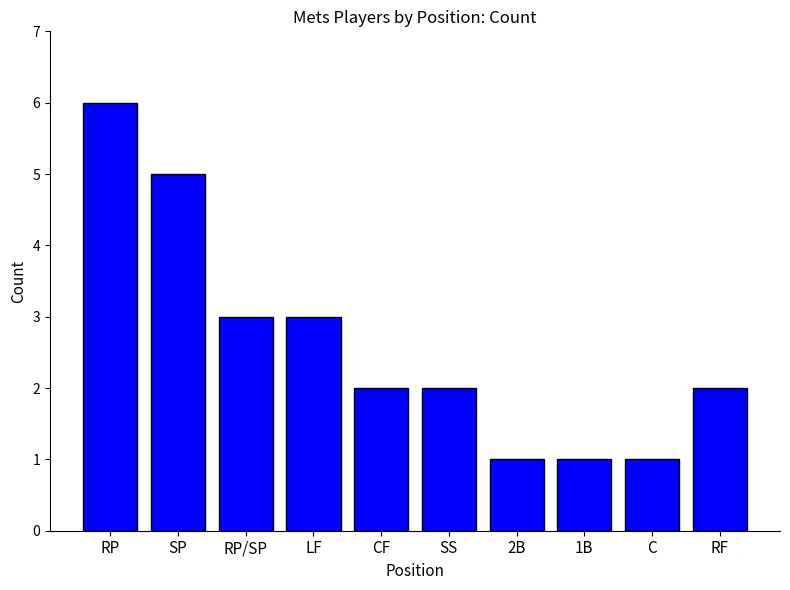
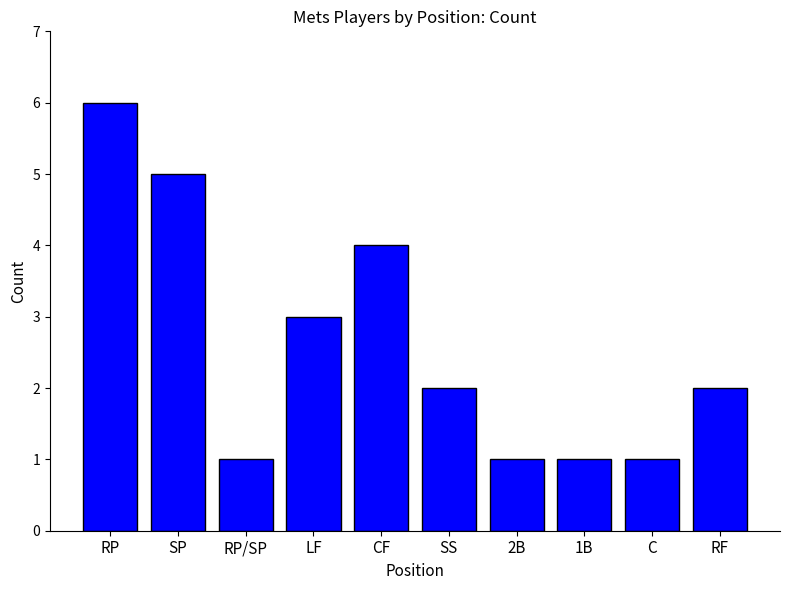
  {
    "RP": 6,
    "SP": 5,
-   "RP/SP": 3,
+   "RP/SP": 1,
    "LF": 3,
-   "CF": 2,
+   "CF": 4,
    "SS": 2,
    "2B": 1,
    "1B": 1,
    "C": 1,
    "RF": 2
  }
